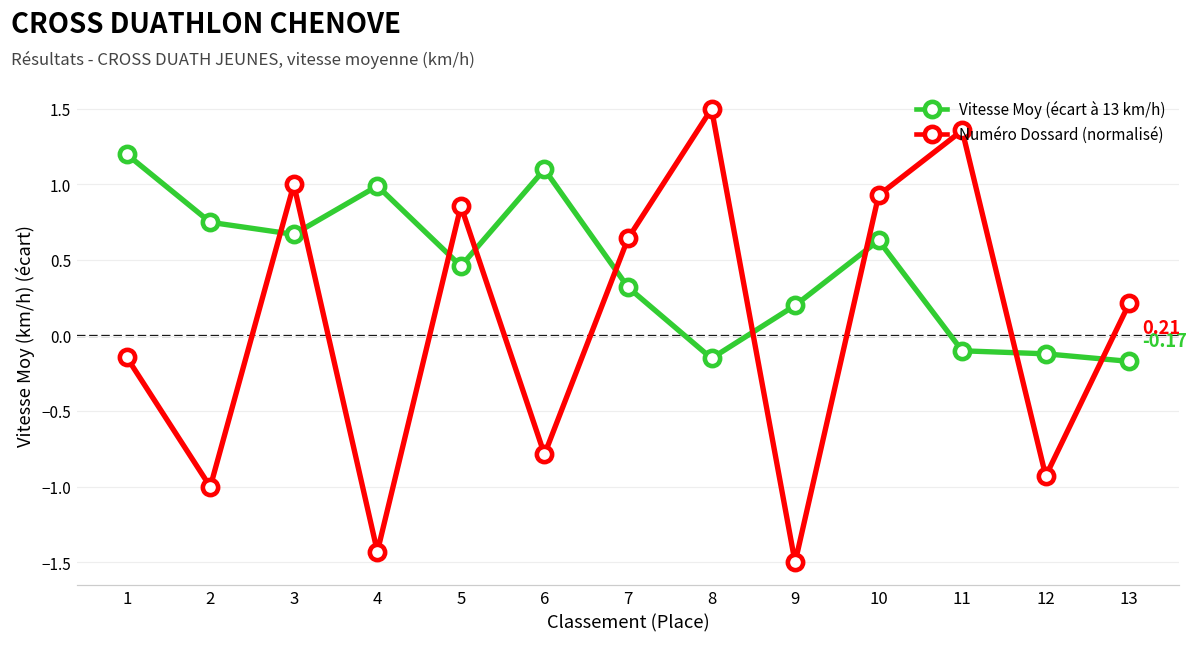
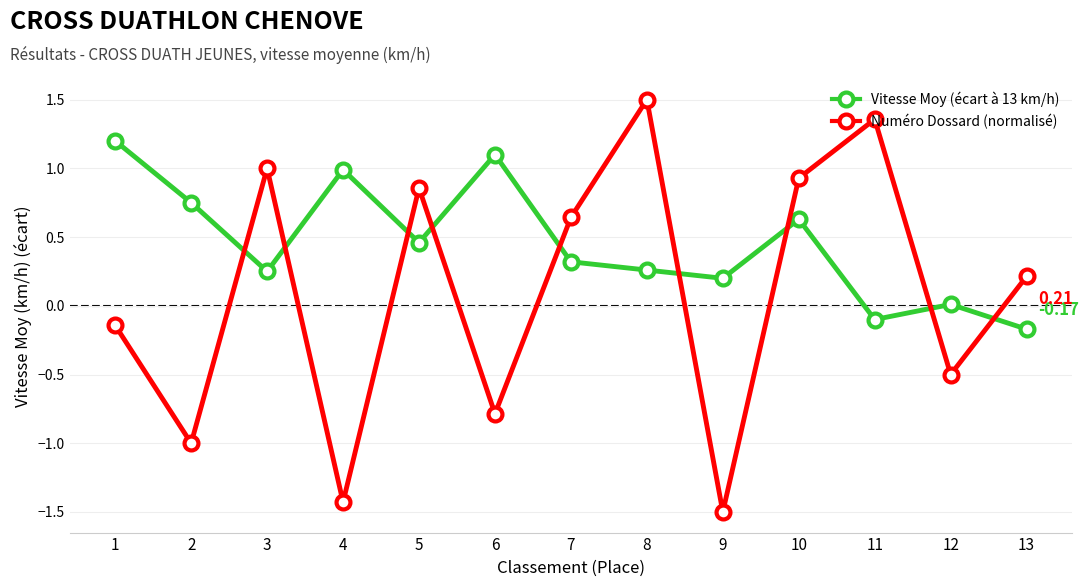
  {
    "Vitesse Moy (écart à 13 km/h)": {
      "1": 1.20,
      "2": 0.75,
-     "3": 0.67,
+     "3": 0.25,
      "4": 0.99,
      "5": 0.46,
      "6": 1.10,
      "7": 0.32,
-     "8": -0.15,
+     "8": 0.26,
      "9": 0.20,
      "10": 0.63,
      "11": -0.10,
-     "12": -0.12
+     "12": 0.01
    },
    "Numéro Dossard (normalisé)": {
      "1": -0.14,
      "2": -1.00,
      "3": 1.00,
      "4": -1.43,
      "5": 0.86,
      "6": -0.79,
      "7": 0.64,
      "8": 1.50,
      "9": -1.50,
      "10": 0.93,
      "11": 1.36,
-     "12": -0.93
+     "12": -0.50
    }
  }
